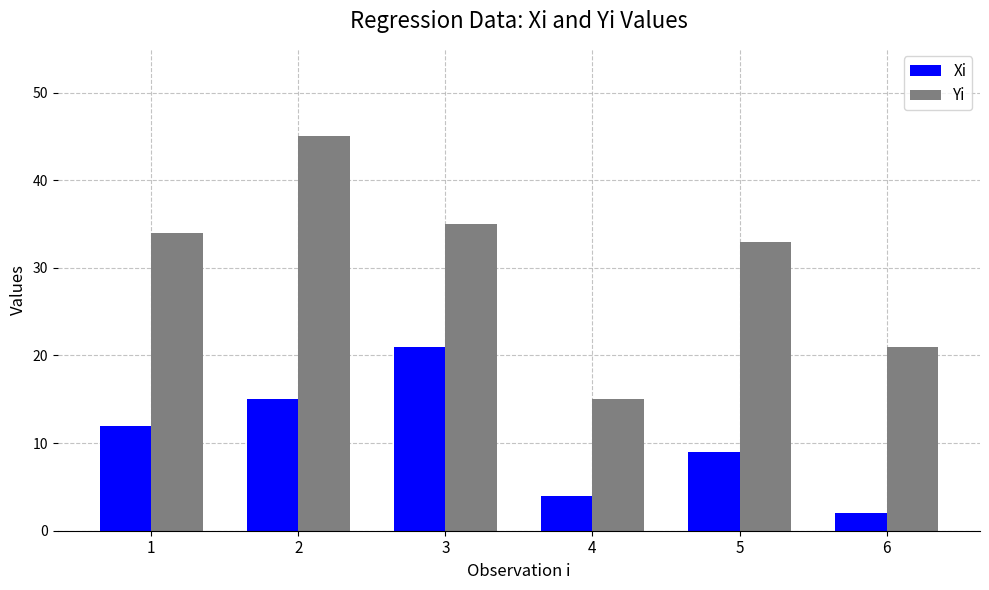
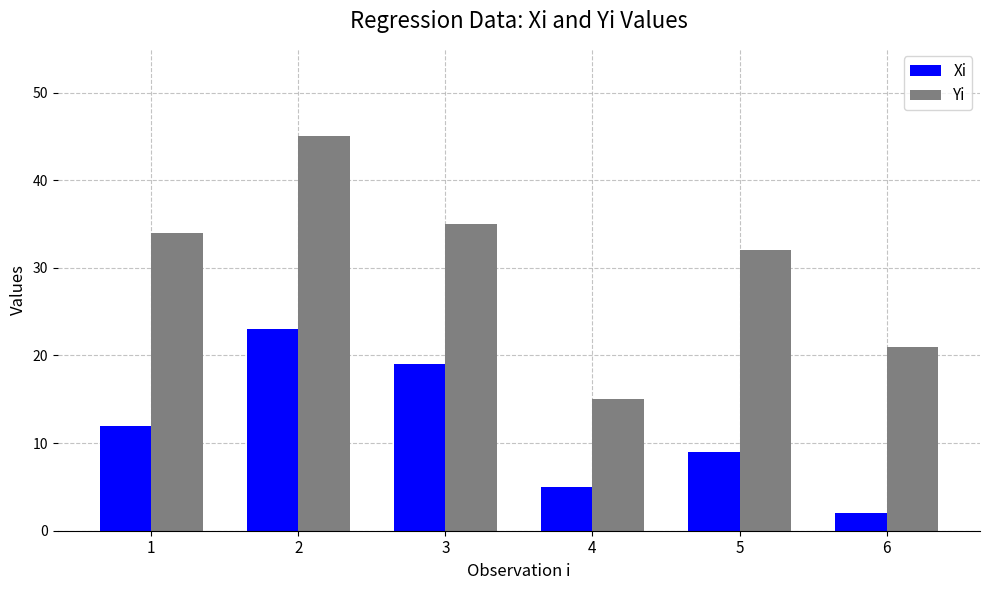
  {
    "Xi": {
      "1": 12,
-     "2": 15,
-     "3": 21,
-     "4": 4,
+     "2": 23,
+     "3": 19,
+     "4": 5,
      "5": 9,
      "6": 2
    },
    "Yi": {
      "1": 34,
      "2": 45,
      "3": 35,
      "4": 15,
-     "5": 33,
+     "5": 32,
      "6": 21
    }
  }
